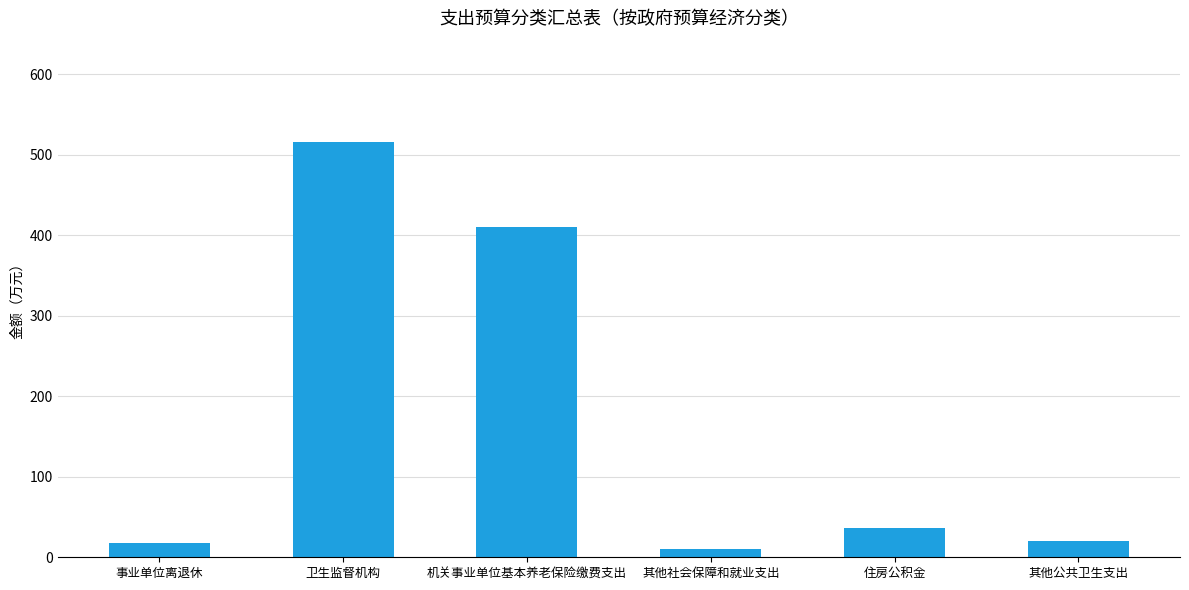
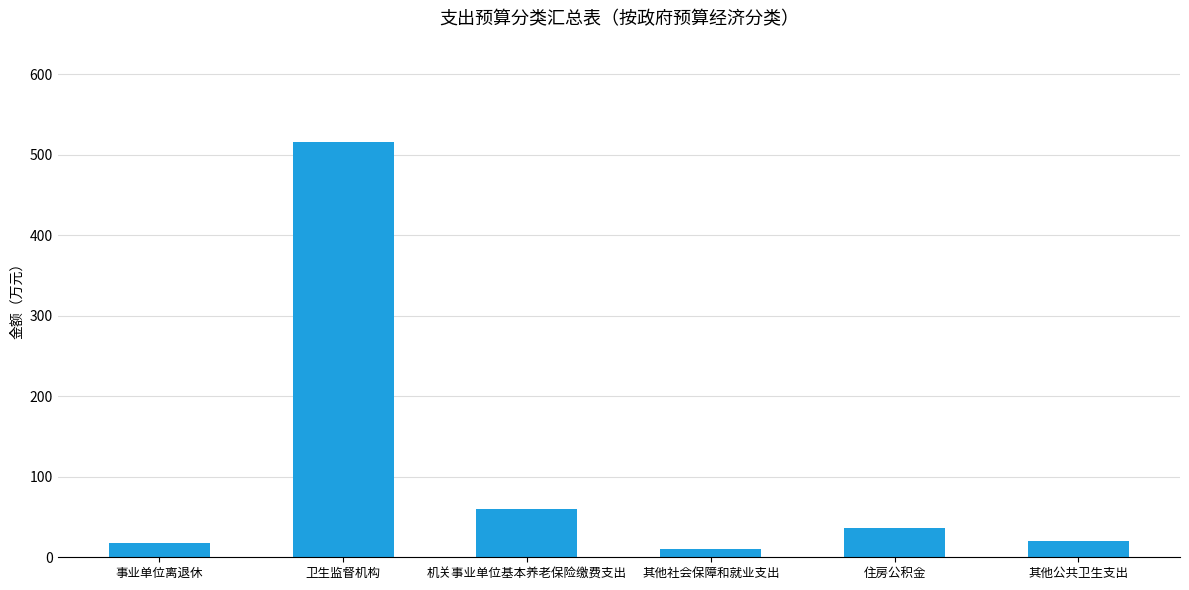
  {
    "事业单位离退休": 20,
    "卫生监督机构": 520,
-   "机关事业单位基本养老保险缴费支出": 410,
+   "机关事业单位基本养老保险缴费支出": 60,
    "其他社会保障和就业支出": 10,
    "住房公积金": 40,
    "其他公共卫生支出": 20
  }
